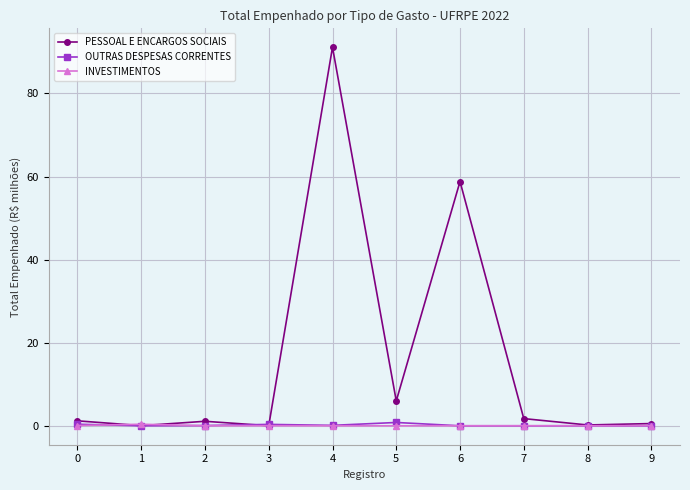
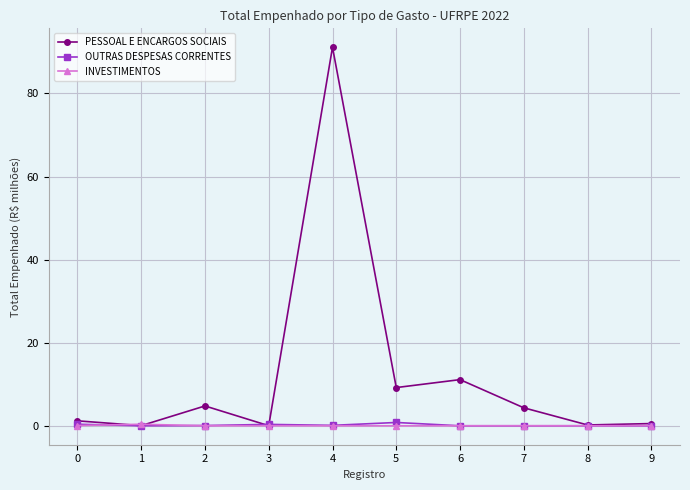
  {
    "PESSOAL E ENCARGOS SOCIAIS": {
      "0": 1,
-     "2": 1,
+     "2": 5,
      "4": 91,
-     "5": 6,
-     "6": 59,
-     "7": 2
+     "5": 9,
+     "6": 11,
+     "7": 4
    },
    "OUTRAS DESPESAS CORRENTES": {
      "5": 1
    },
    "INVESTIMENTOS": {
      "5": 0
    }
  }
